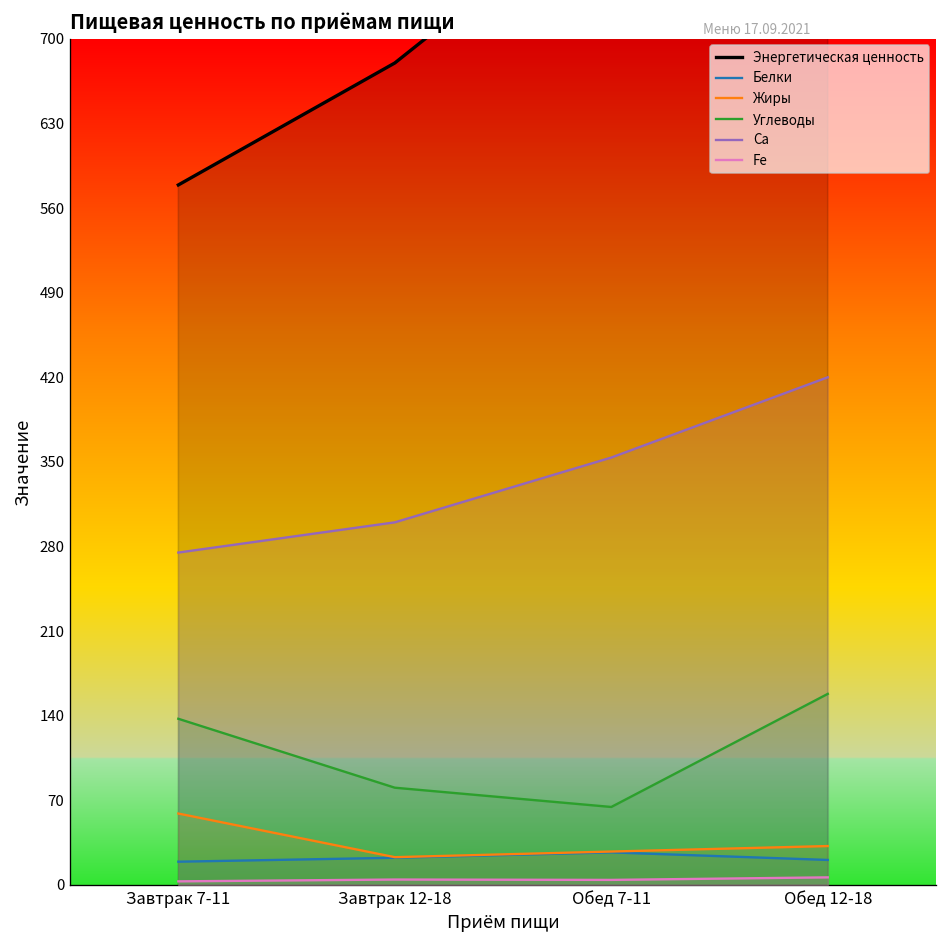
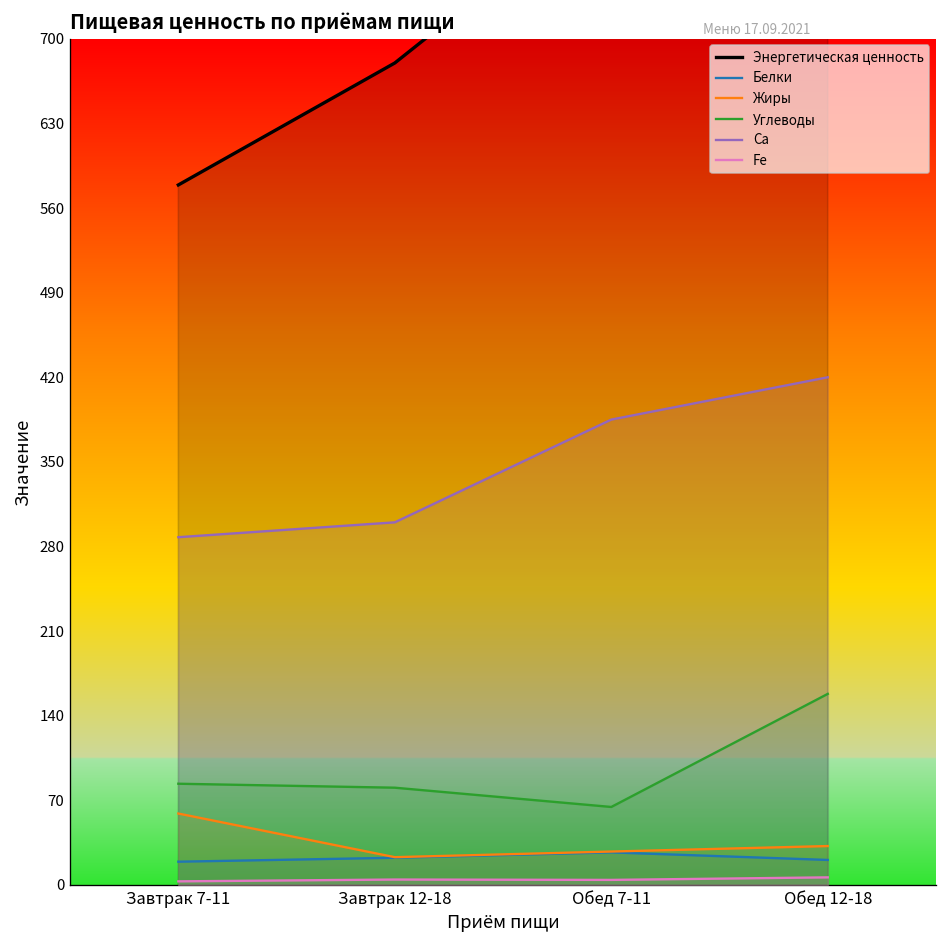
  {
    "Энергетическая ценность": {
      "Завтрак 7-11": 579,
      "Завтрак 12-18": 680
    },
    "Белки": {
      "Завтрак 7-11": 19,
      "Обед 12-18": 21
    },
    "Жиры": {
      "Завтрак 7-11": 59,
      "Обед 12-18": 32
    },
    "Углеводы": {
-     "Завтрак 7-11": 137,
+     "Завтрак 7-11": 84,
      "Завтрак 12-18": 80,
      "Обед 7-11": 65,
      "Обед 12-18": 158
    },
    "Ca": {
-     "Завтрак 7-11": 275,
+     "Завтрак 7-11": 288,
      "Завтрак 12-18": 300,
-     "Обед 7-11": 354,
+     "Обед 7-11": 385,
      "Обед 12-18": 420
    },
    "Fe": {
      "Завтрак 7-11": 3,
      "Завтрак 12-18": 5,
      "Обед 7-11": 4,
      "Обед 12-18": 6
    }
  }
